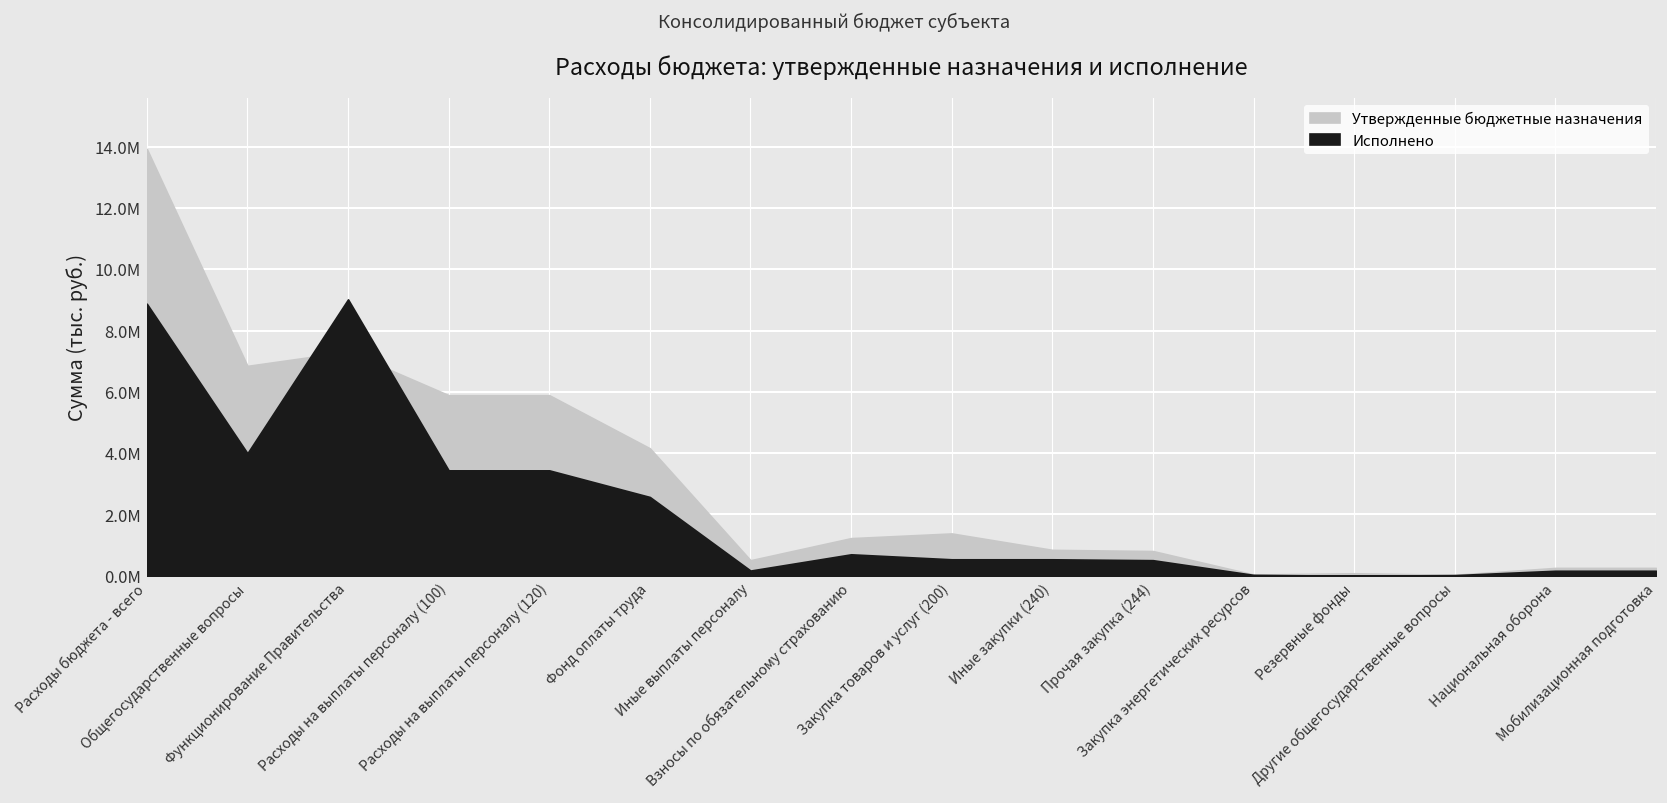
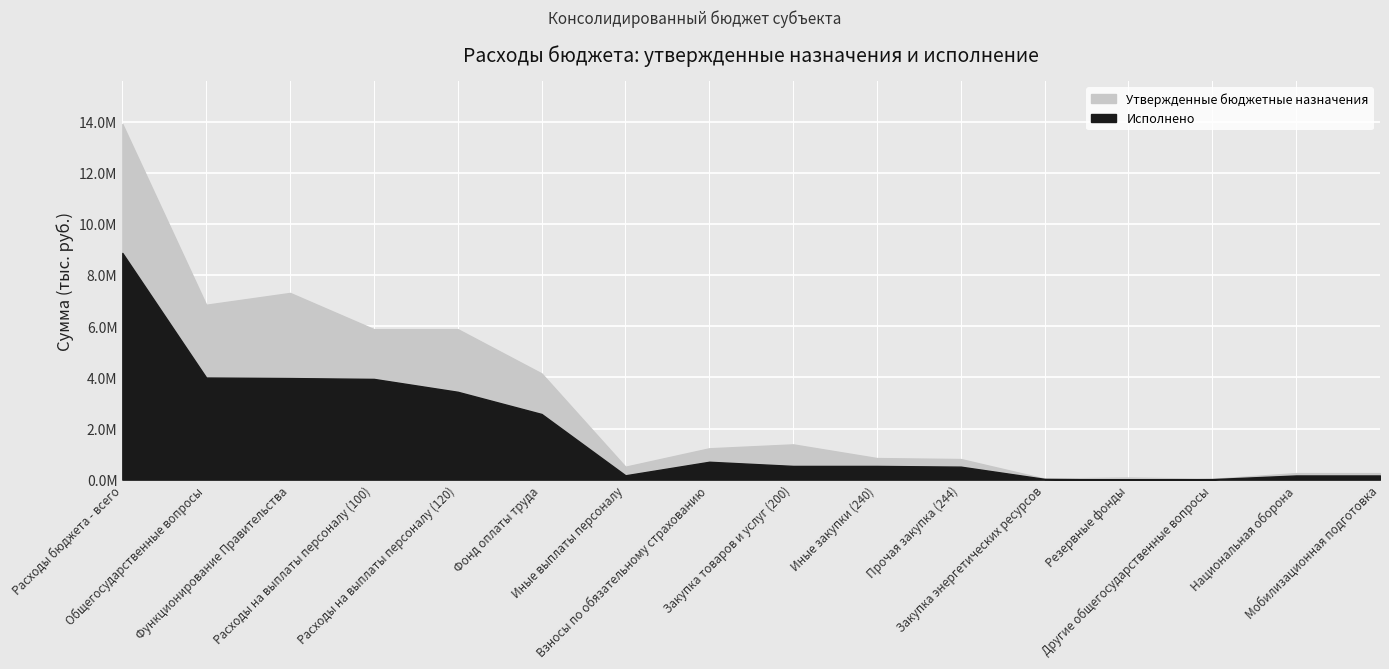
  {
    "Утвержденные бюджетные назначения": {
      "Расходы бюджета - всего": 13900000,
      "Общегосударственные вопросы": 6800000,
      "Расходы на выплаты персоналу (100)": 5900000,
      "Расходы на выплаты персоналу (120)": 5900000,
      "Фонд оплаты труда": 4200000,
      "Иные выплаты персоналу": 500000,
      "Взносы по обязательному страхованию": 1200000,
      "Закупка товаров и услуг (200)": 1400000,
      "Иные закупки (240)": 800000,
      "Прочая закупка (244)": 800000
    },
    "Исполнено": {
      "Расходы бюджета - всего": 8900000,
      "Общегосударственные вопросы": 4000000,
-     "Функционирование Правительства": 9000000,
-     "Расходы на выплаты персоналу (100)": 3400000,
+     "Функционирование Правительства": 4000000,
+     "Расходы на выплаты персоналу (100)": 3900000,
      "Расходы на выплаты персоналу (120)": 3400000,
      "Фонд оплаты труда": 2600000,
      "Иные выплаты персоналу": 200000,
      "Взносы по обязательному страхованию": 700000,
      "Закупка товаров и услуг (200)": 500000,
      "Иные закупки (240)": 500000,
      "Прочая закупка (244)": 500000
    }
  }
